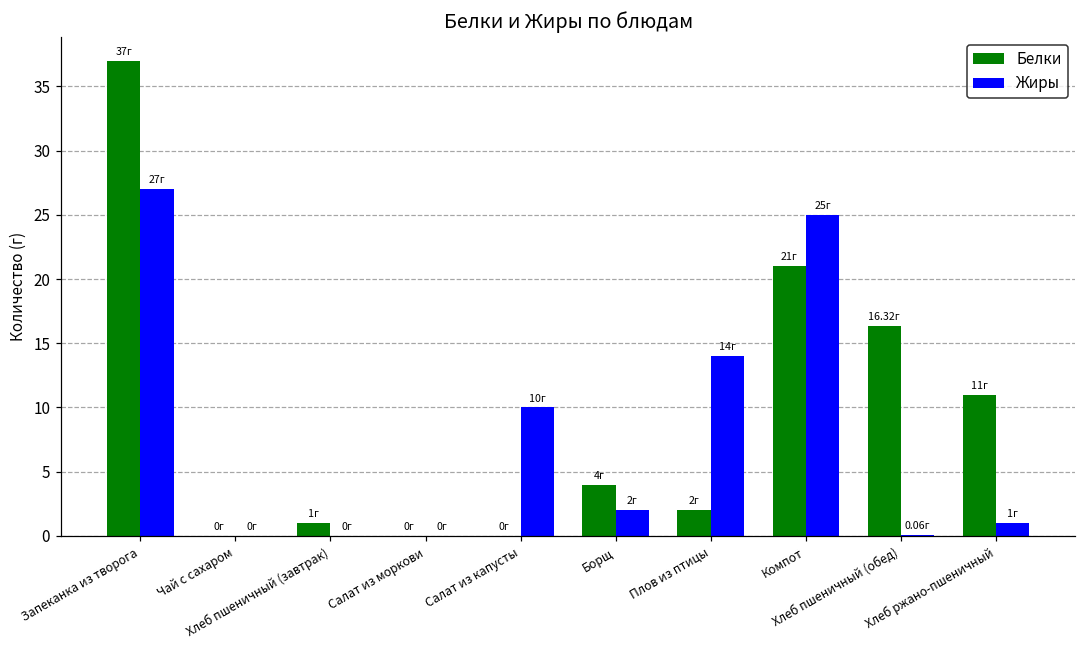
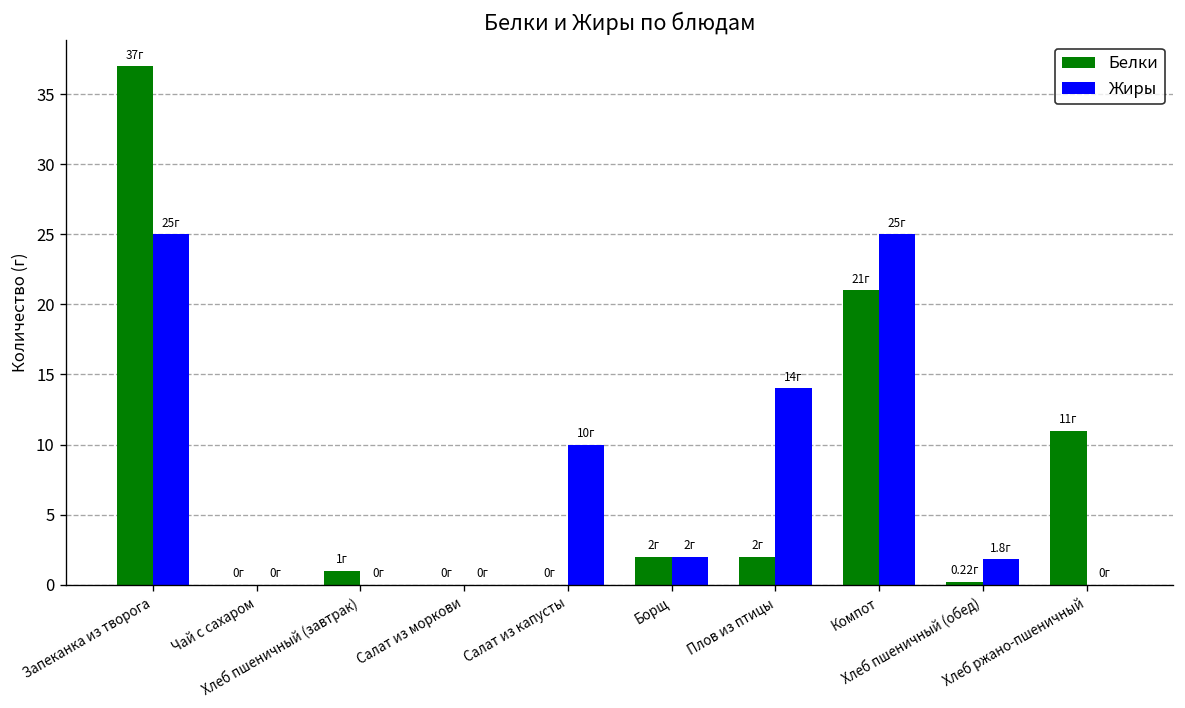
  {
    "Белки": {
      "Запеканка из творога": "37г",
      "Чай с сахаром": "0г",
      "Хлеб пшеничный (завтрак)": "1г",
      "Салат из моркови": "0г",
      "Салат из капусты": "0г",
-     "Борщ": "4г",
+     "Борщ": "2г",
      "Плов из птицы": "2г",
      "Компот": "21г",
-     "Хлеб пшеничный (обед)": "16.32г",
+     "Хлеб пшеничный (обед)": "0.22г",
      "Хлеб ржано-пшеничный": "11г"
    },
    "Жиры": {
-     "Запеканка из творога": "27г",
+     "Запеканка из творога": "25г",
      "Чай с сахаром": "0г",
      "Хлеб пшеничный (завтрак)": "0г",
      "Салат из моркови": "0г",
      "Салат из капусты": "10г",
      "Борщ": "2г",
      "Плов из птицы": "14г",
      "Компот": "25г",
-     "Хлеб пшеничный (обед)": "0.06г",
-     "Хлеб ржано-пшеничный": "1г"
+     "Хлеб пшеничный (обед)": "1.8г",
+     "Хлеб ржано-пшеничный": "0г"
    }
  }
